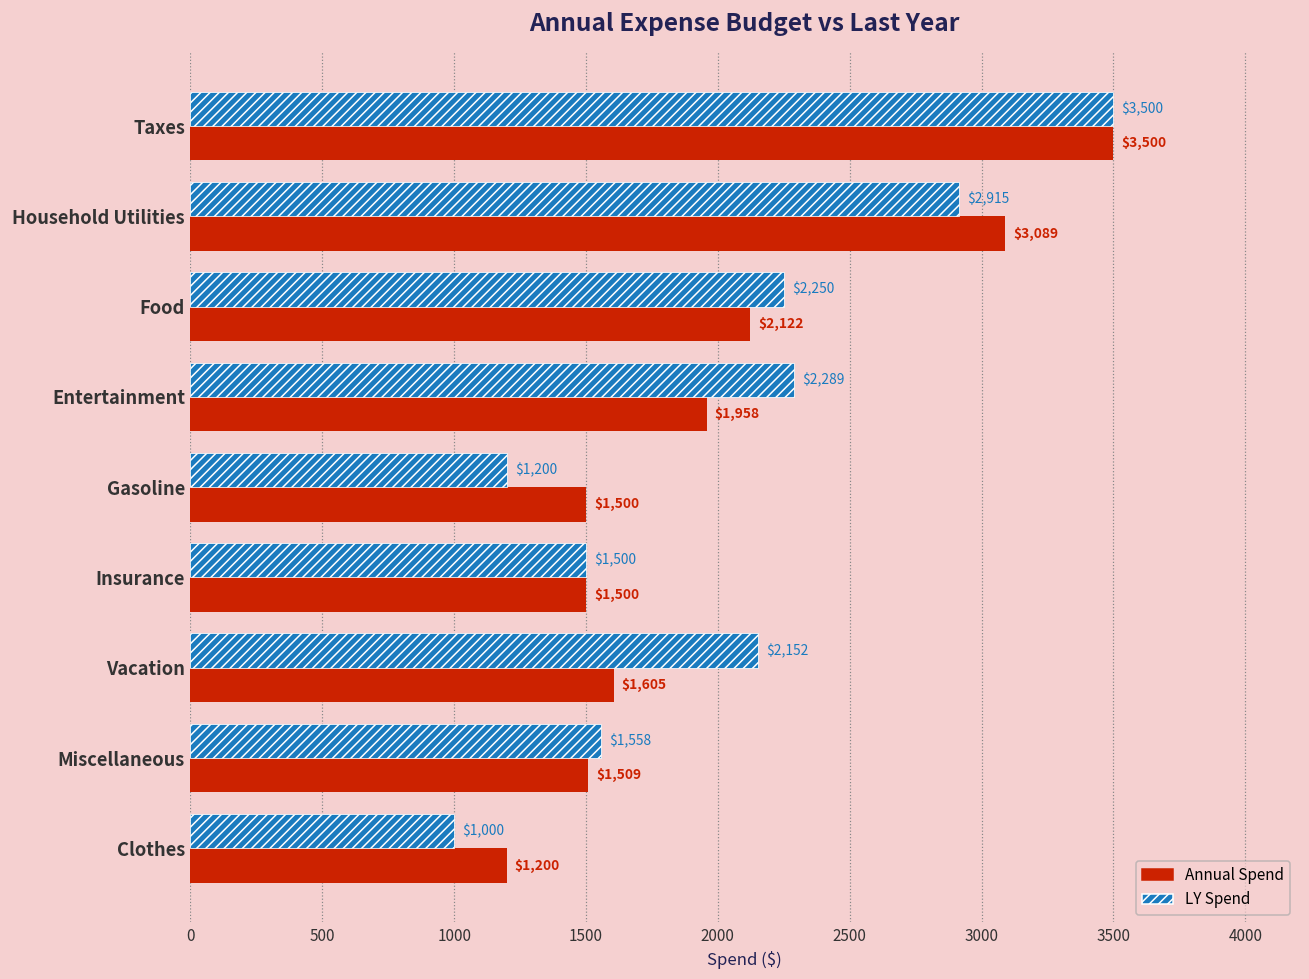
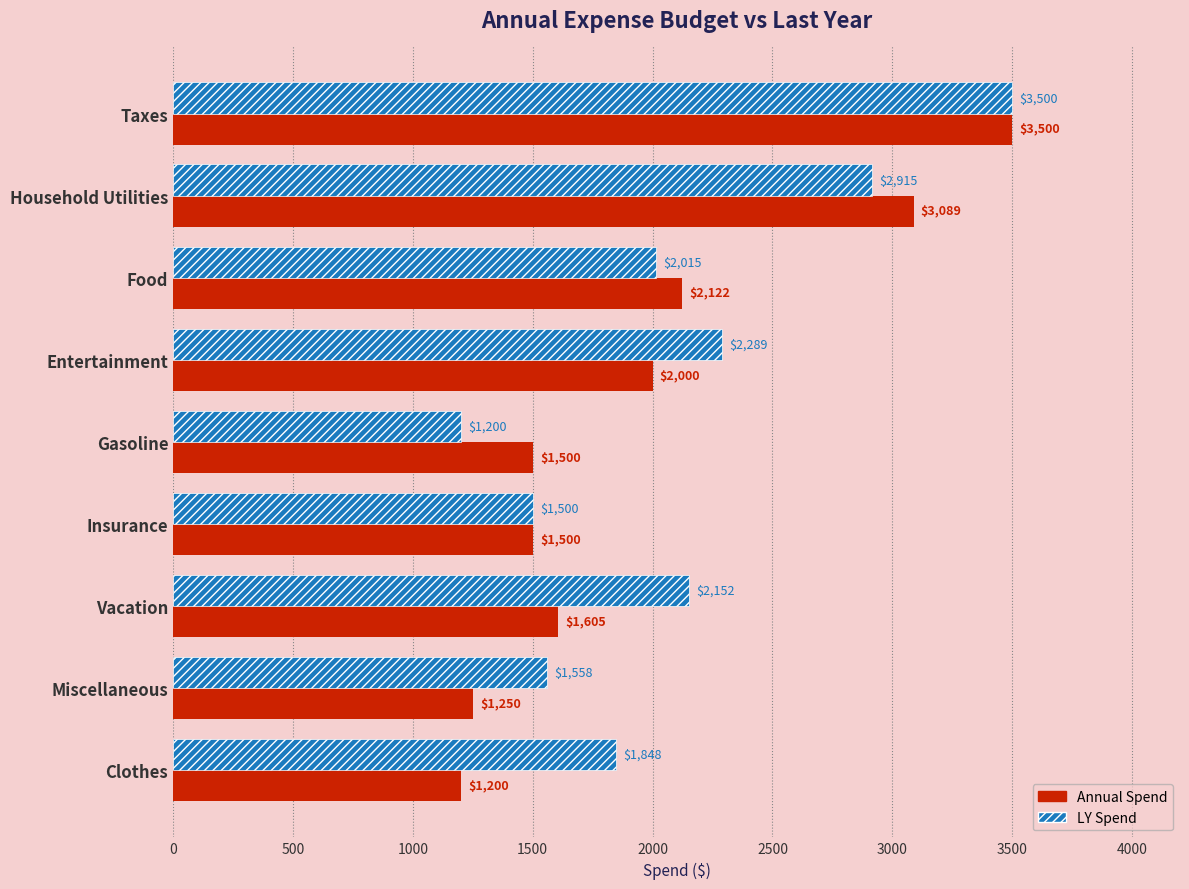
  {
    "Annual Spend": {
      "Taxes": "$3,500",
      "Household Utilities": "$3,089",
      "Food": "$2,122",
-     "Entertainment": "$1,958",
+     "Entertainment": "$2,000",
      "Gasoline": "$1,500",
      "Insurance": "$1,500",
      "Vacation": "$1,605",
-     "Miscellaneous": "$1,509",
+     "Miscellaneous": "$1,250",
      "Clothes": "$1,200"
    },
    "LY Spend": {
      "Taxes": "$3,500",
      "Household Utilities": "$2,915",
-     "Food": "$2,250",
+     "Food": "$2,015",
      "Entertainment": "$2,289",
      "Gasoline": "$1,200",
      "Insurance": "$1,500",
      "Vacation": "$2,152",
      "Miscellaneous": "$1,558",
-     "Clothes": "$1,000"
+     "Clothes": "$1,848"
    }
  }
